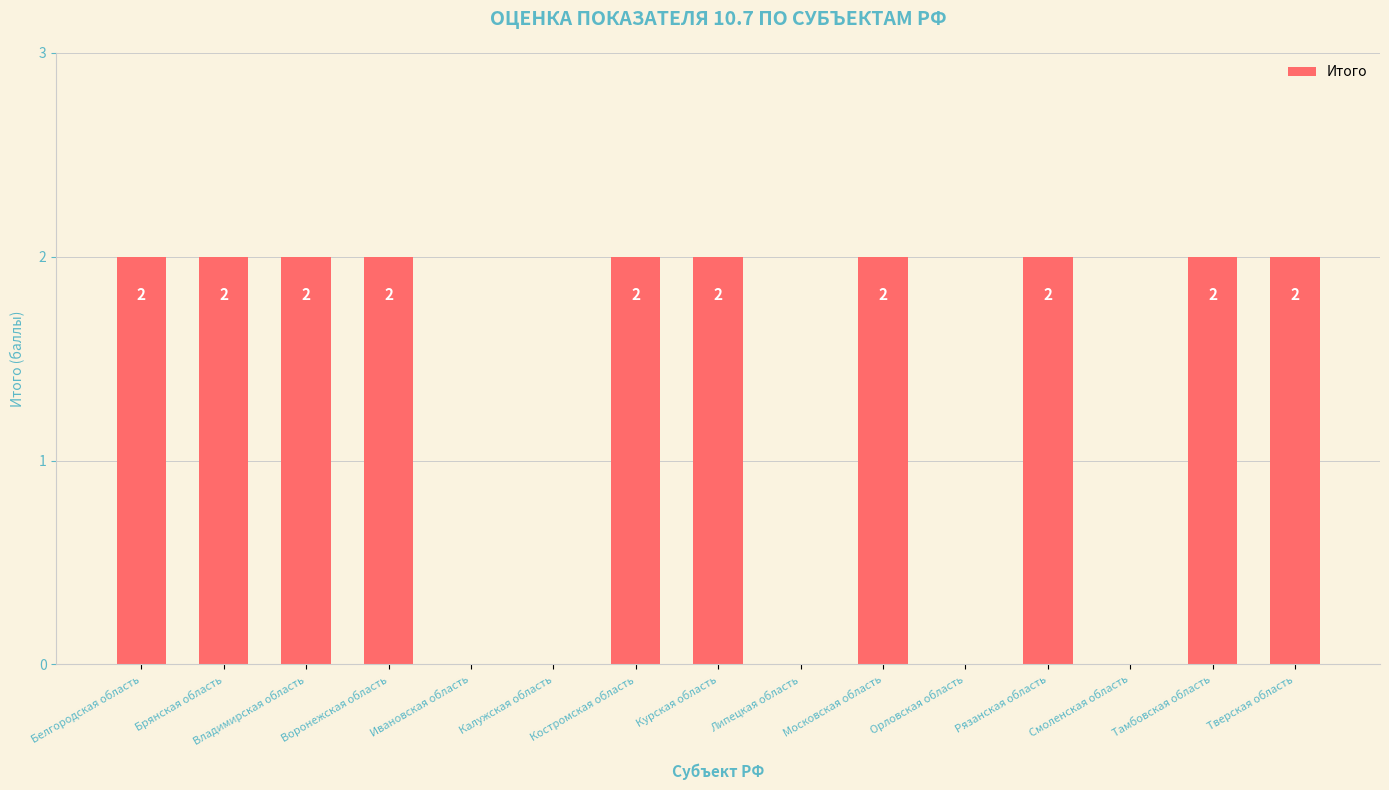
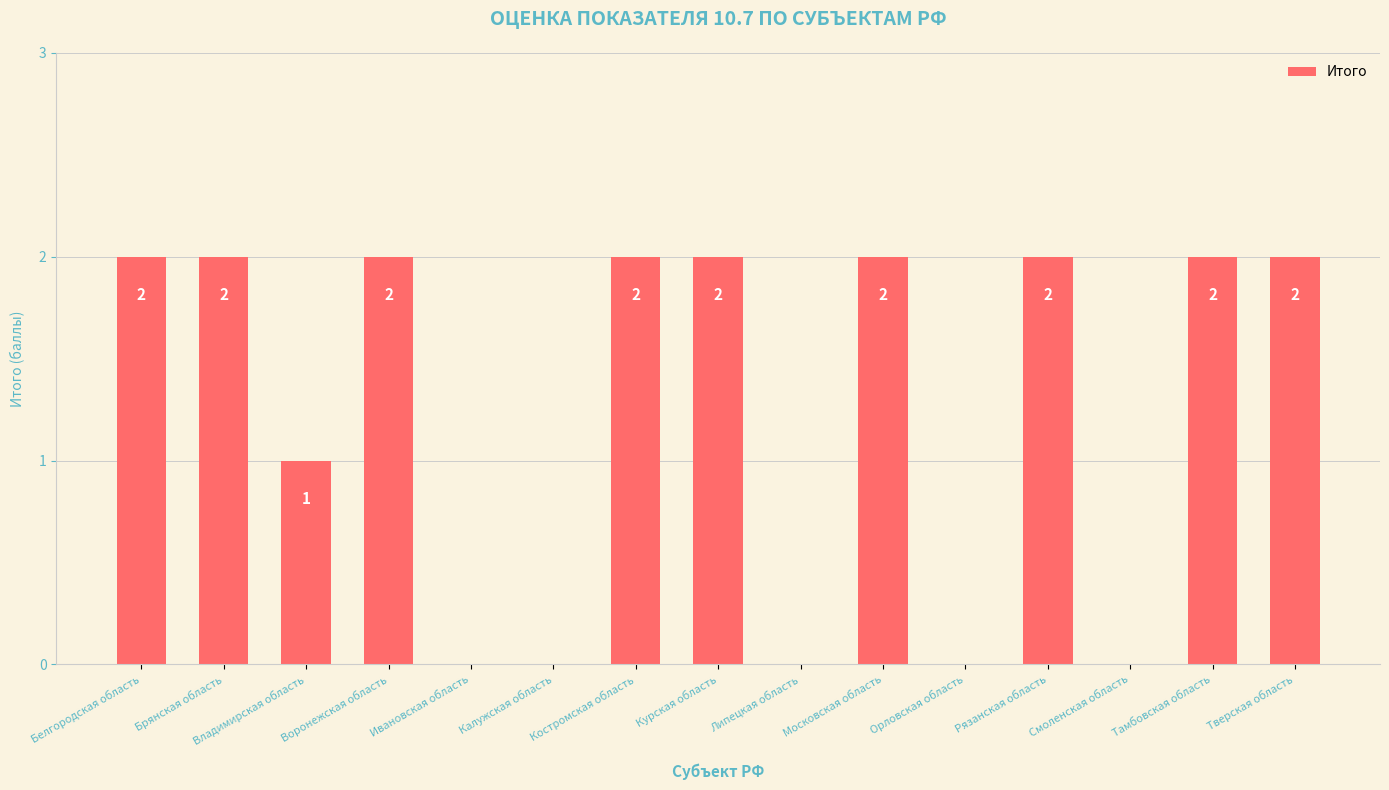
  {
    "Белгородская область": 2,
    "Брянская область": 2,
-   "Владимирская область": 2,
+   "Владимирская область": 1,
    "Воронежская область": 2,
    "Костромская область": 2,
    "Курская область": 2,
    "Московская область": 2,
    "Рязанская область": 2,
    "Тамбовская область": 2,
    "Тверская область": 2
  }
